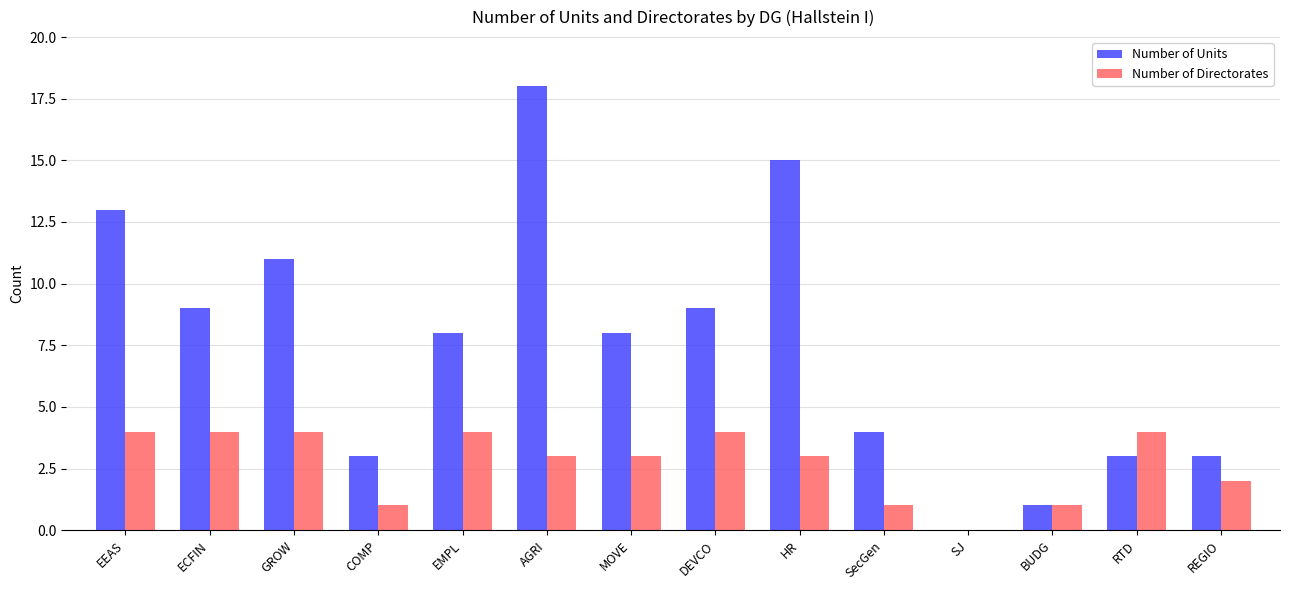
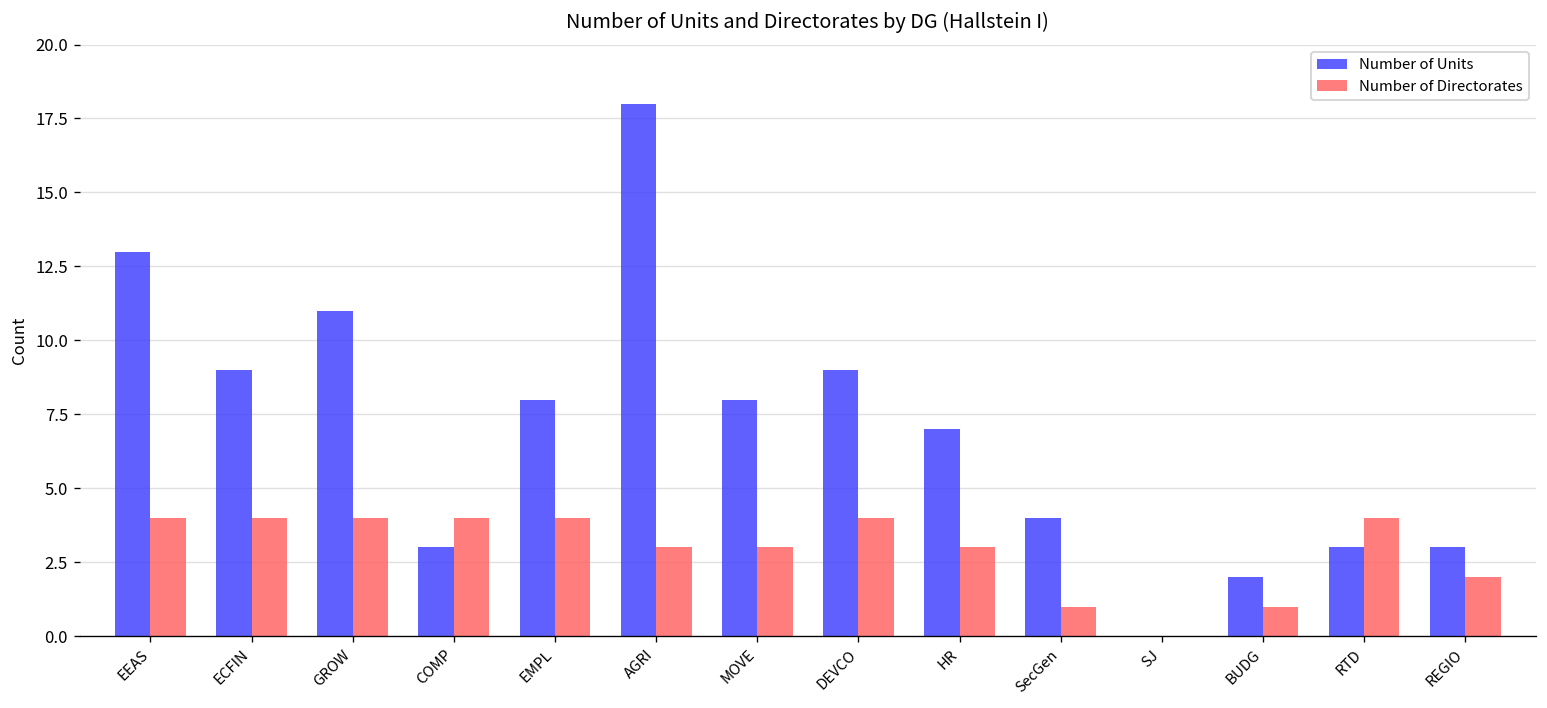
  {
    "Number of Units": {
      "EEAS": 13,
      "ECFIN": 9,
      "GROW": 11,
      "COMP": 3,
      "EMPL": 8,
      "AGRI": 18,
      "MOVE": 8,
      "DEVCO": 9,
-     "HR": 15,
+     "HR": 7,
      "SecGen": 4,
      "SJ": 0,
-     "BUDG": 1,
+     "BUDG": 2,
      "RTD": 3,
      "REGIO": 3
    },
    "Number of Directorates": {
      "EEAS": 4,
      "ECFIN": 4,
      "GROW": 4,
-     "COMP": 1,
+     "COMP": 4,
      "EMPL": 4,
      "AGRI": 3,
      "MOVE": 3,
      "DEVCO": 4,
      "HR": 3,
      "SecGen": 1,
      "SJ": 0,
      "BUDG": 1,
      "RTD": 4,
      "REGIO": 2
    }
  }
